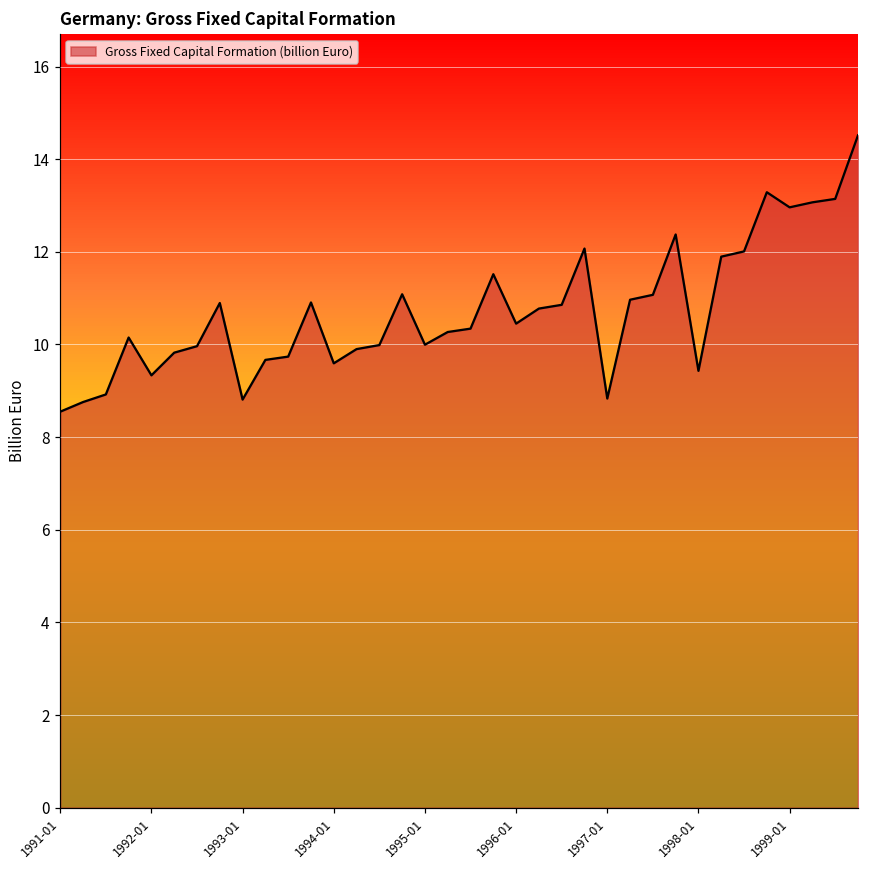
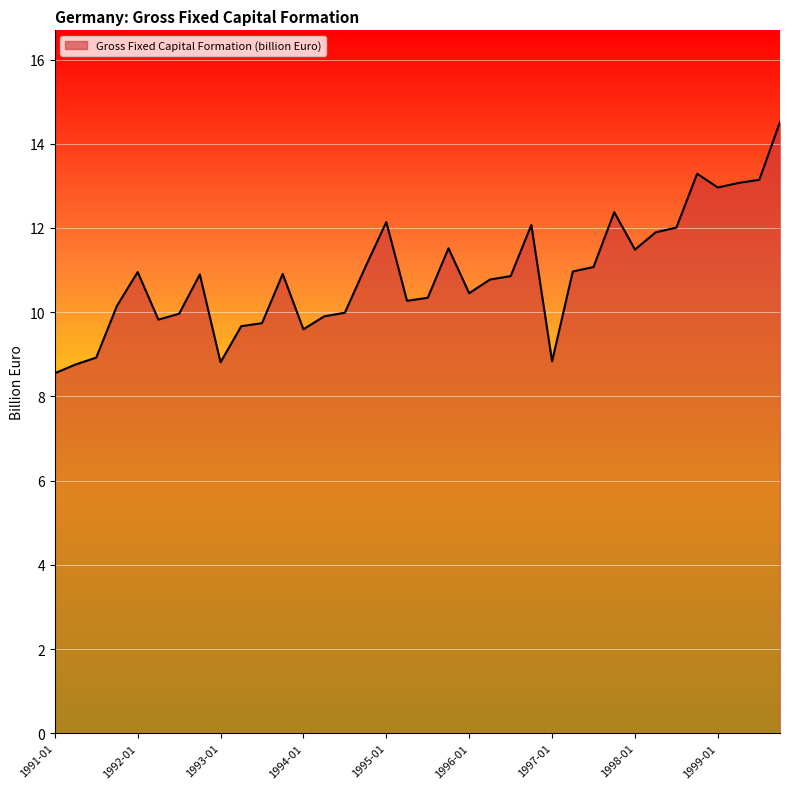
  {
    "Gross Fixed Capital Formation (billion Euro)": {
      "1991-01": 8.5,
-     "1992-01": 9.3,
+     "1992-01": 11.0,
      "1993-01": 8.8,
      "1994-01": 9.6,
-     "1995-01": 10.0,
+     "1995-01": 12.1,
      "1996-01": 10.5,
      "1997-01": 8.8,
-     "1998-01": 9.4,
+     "1998-01": 11.5,
      "1999-01": 13.0
    }
  }
